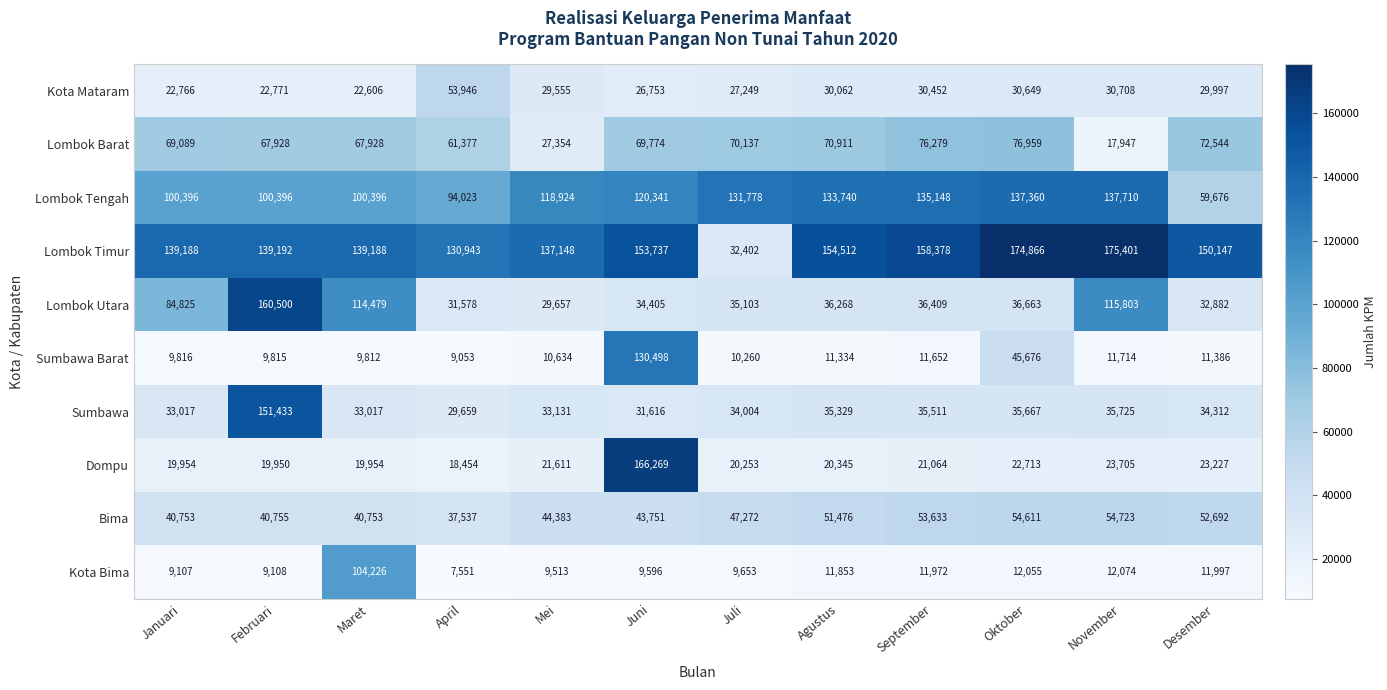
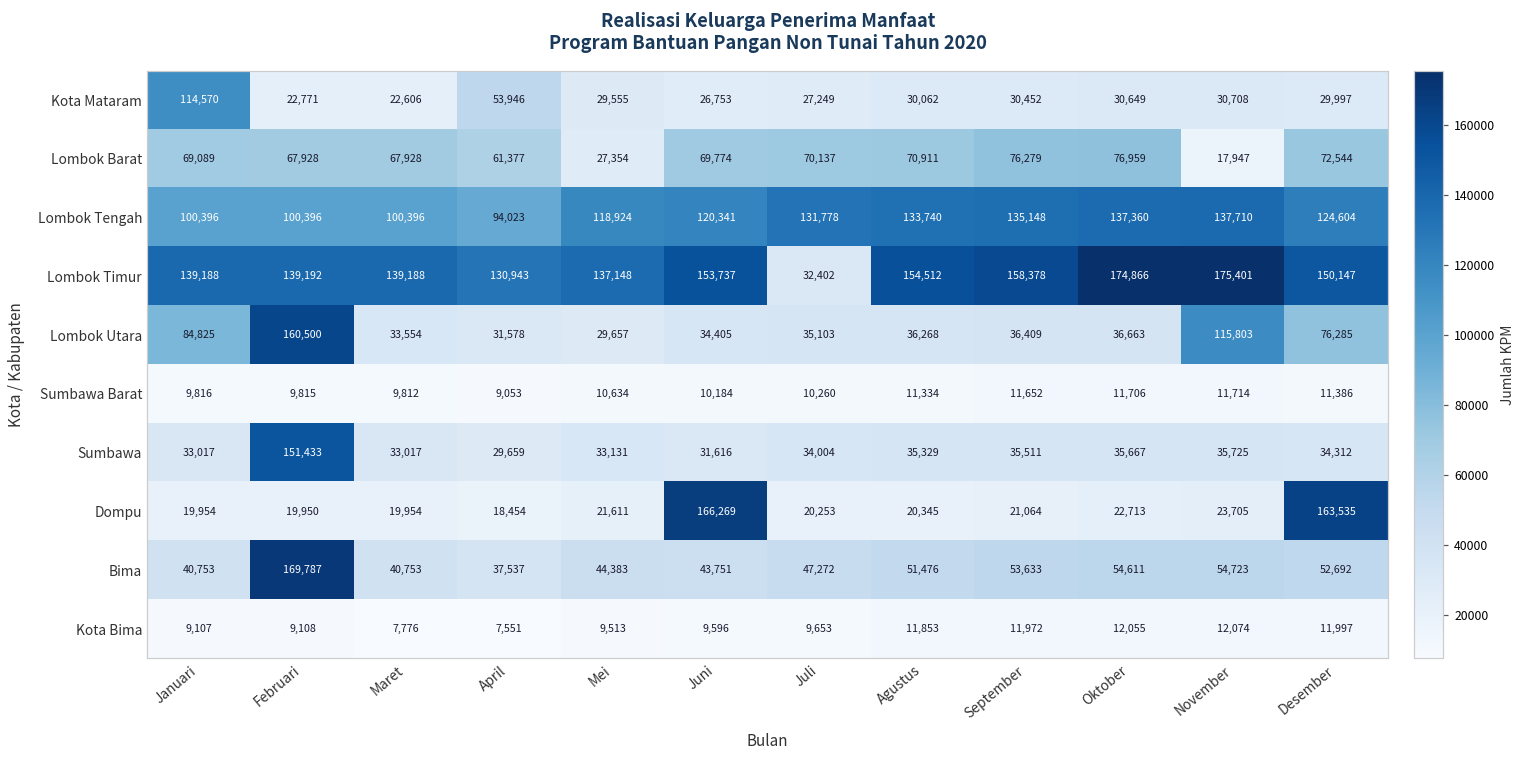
  {
    "Kota Mataram": {
-     "Januari": "22,766",
+     "Januari": "114,570",
      "Februari": "22,771",
      "Maret": "22,606",
      "April": "53,946",
      "Mei": "29,555",
      "Juni": "26,753",
      "Juli": "27,249",
      "Agustus": "30,062",
      "September": "30,452",
      "Oktober": "30,649",
      "November": "30,708",
      "Desember": "29,997"
    },
    "Lombok Barat": {
      "Januari": "69,089",
      "Februari": "67,928",
      "Maret": "67,928",
      "April": "61,377",
      "Mei": "27,354",
      "Juni": "69,774",
      "Juli": "70,137",
      "Agustus": "70,911",
      "September": "76,279",
      "Oktober": "76,959",
      "November": "17,947",
      "Desember": "72,544"
    },
    "Lombok Tengah": {
      "Januari": "100,396",
      "Februari": "100,396",
      "Maret": "100,396",
      "April": "94,023",
      "Mei": "118,924",
      "Juni": "120,341",
      "Juli": "131,778",
      "Agustus": "133,740",
      "September": "135,148",
      "Oktober": "137,360",
      "November": "137,710",
-     "Desember": "59,676"
+     "Desember": "124,604"
    },
    "Lombok Timur": {
      "Januari": "139,188",
      "Februari": "139,192",
      "Maret": "139,188",
      "April": "130,943",
      "Mei": "137,148",
      "Juni": "153,737",
      "Juli": "32,402",
      "Agustus": "154,512",
      "September": "158,378",
      "Oktober": "174,866",
      "November": "175,401",
      "Desember": "150,147"
    },
    "Lombok Utara": {
      "Januari": "84,825",
      "Februari": "160,500",
-     "Maret": "114,479",
+     "Maret": "33,554",
      "April": "31,578",
      "Mei": "29,657",
      "Juni": "34,405",
      "Juli": "35,103",
      "Agustus": "36,268",
      "September": "36,409",
      "Oktober": "36,663",
      "November": "115,803",
-     "Desember": "32,882"
+     "Desember": "76,285"
    },
    "Sumbawa Barat": {
      "Januari": "9,816",
      "Februari": "9,815",
      "Maret": "9,812",
      "April": "9,053",
      "Mei": "10,634",
-     "Juni": "130,498",
+     "Juni": "10,184",
      "Juli": "10,260",
      "Agustus": "11,334",
      "September": "11,652",
-     "Oktober": "45,676",
+     "Oktober": "11,706",
      "November": "11,714",
      "Desember": "11,386"
    },
    "Sumbawa": {
      "Januari": "33,017",
      "Februari": "151,433",
      "Maret": "33,017",
      "April": "29,659",
      "Mei": "33,131",
      "Juni": "31,616",
      "Juli": "34,004",
      "Agustus": "35,329",
      "September": "35,511",
      "Oktober": "35,667",
      "November": "35,725",
      "Desember": "34,312"
    },
    "Dompu": {
      "Januari": "19,954",
      "Februari": "19,950",
      "Maret": "19,954",
      "April": "18,454",
      "Mei": "21,611",
      "Juni": "166,269",
      "Juli": "20,253",
      "Agustus": "20,345",
      "September": "21,064",
      "Oktober": "22,713",
      "November": "23,705",
-     "Desember": "23,227"
+     "Desember": "163,535"
    },
    "Bima": {
      "Januari": "40,753",
-     "Februari": "40,755",
+     "Februari": "169,787",
      "Maret": "40,753",
      "April": "37,537",
      "Mei": "44,383",
      "Juni": "43,751",
      "Juli": "47,272",
      "Agustus": "51,476",
      "September": "53,633",
      "Oktober": "54,611",
      "November": "54,723",
      "Desember": "52,692"
    },
    "Kota Bima": {
      "Januari": "9,107",
      "Februari": "9,108",
-     "Maret": "104,226",
+     "Maret": "7,776",
      "April": "7,551",
      "Mei": "9,513",
      "Juni": "9,596",
      "Juli": "9,653",
      "Agustus": "11,853",
      "September": "11,972",
      "Oktober": "12,055",
      "November": "12,074",
      "Desember": "11,997"
    }
  }
